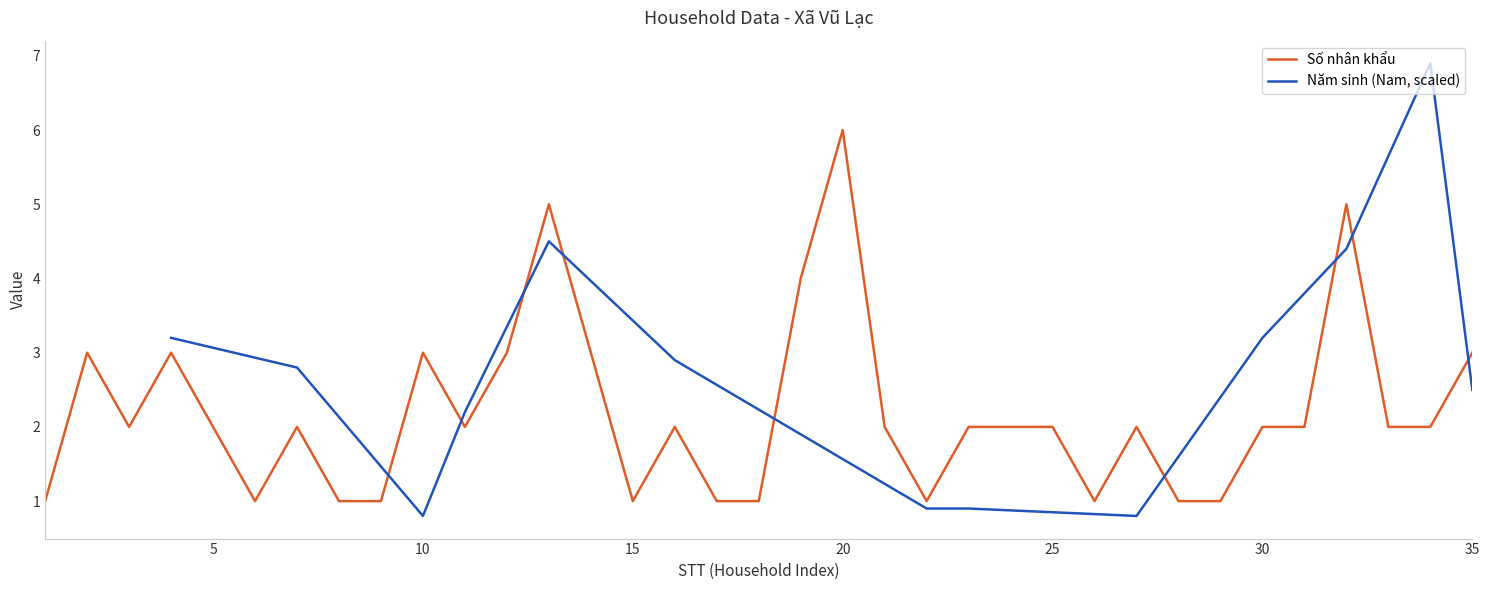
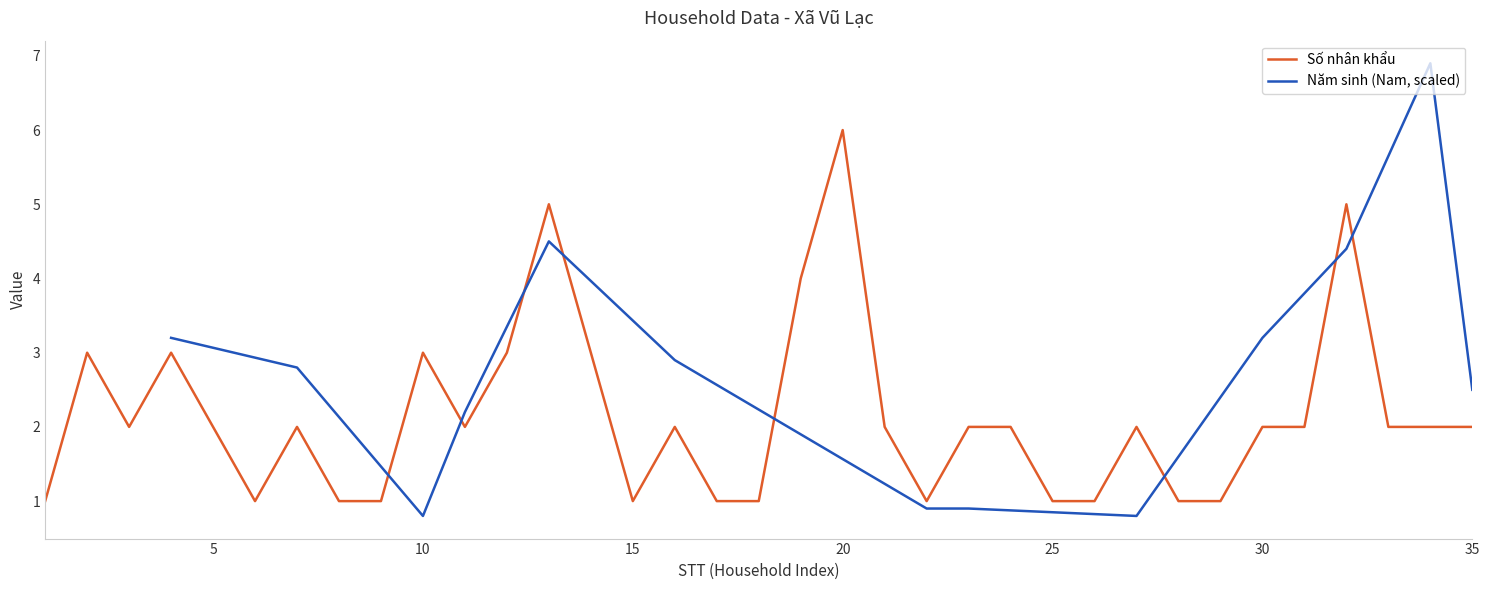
  {
    "Số nhân khẩu": {
      "5": 2,
      "10": 3,
      "15": 1,
      "20": 6,
-     "25": 2,
+     "25": 1,
      "30": 2,
-     "35": 3
+     "35": 2
    },
    "Năm sinh (Nam, scaled)": {
      "10": 0.8,
      "30": 3.2,
      "35": 2.5
    }
  }
